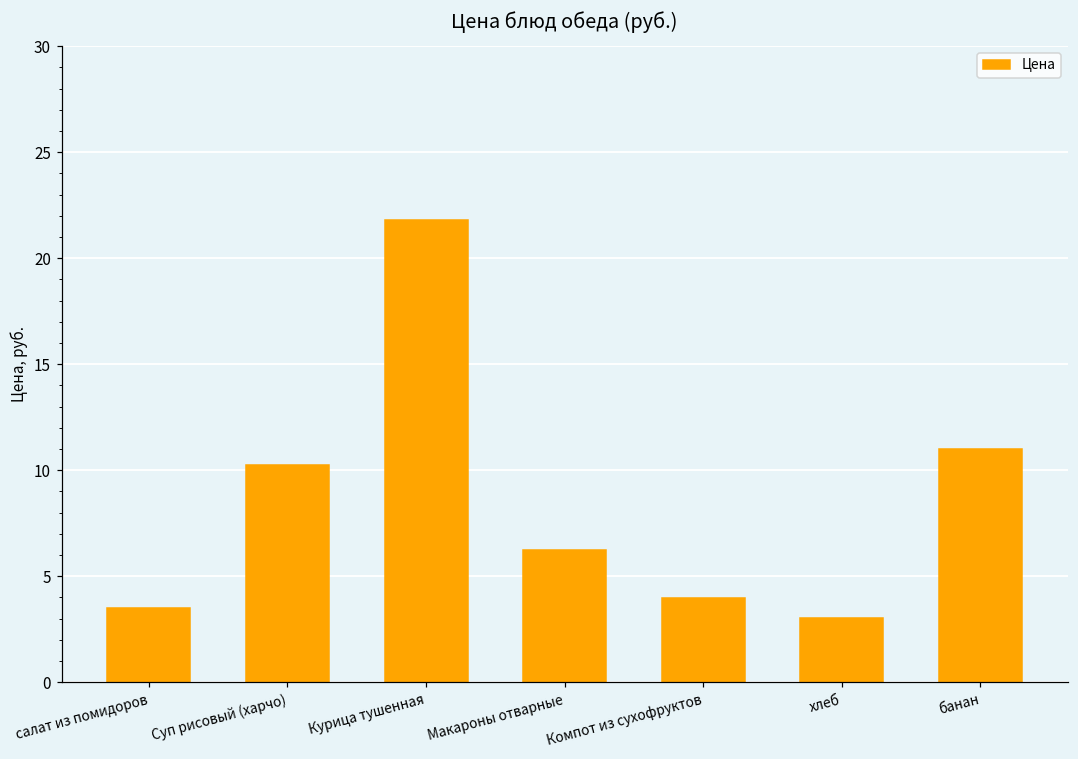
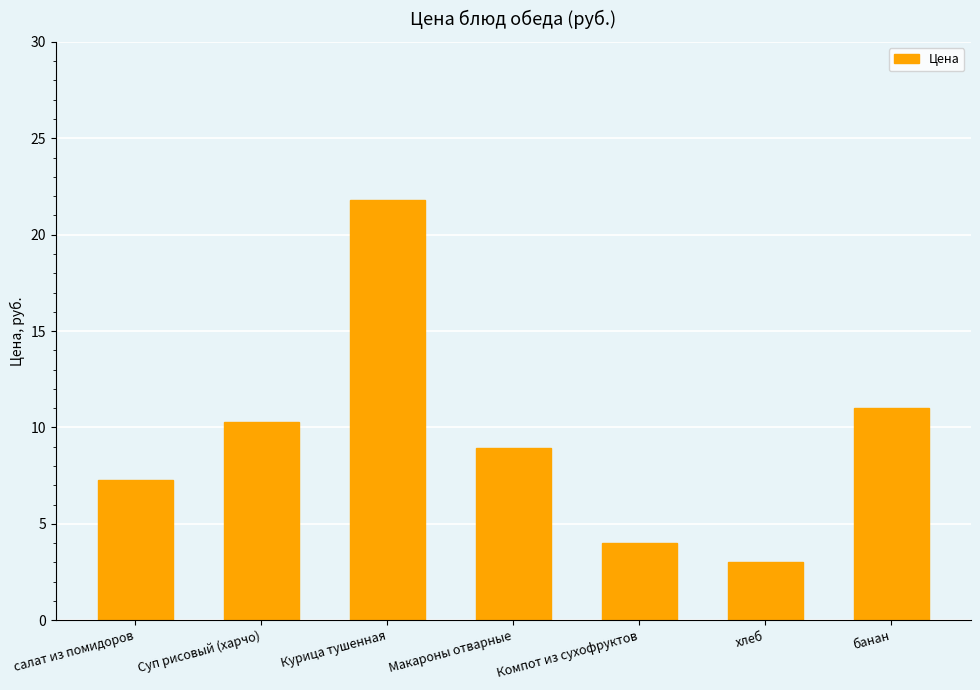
  {
-   "салат из помидоров": 3.5,
+   "салат из помидоров": 7.3,
    "Суп рисовый (харчо)": 10.3,
    "Курица тушенная": 21.8,
-   "Макароны отварные": 6.2,
+   "Макароны отварные": 8.9,
    "Компот из сухофруктов": 4.0,
    "хлеб": 3.0,
    "банан": 11.0
  }
